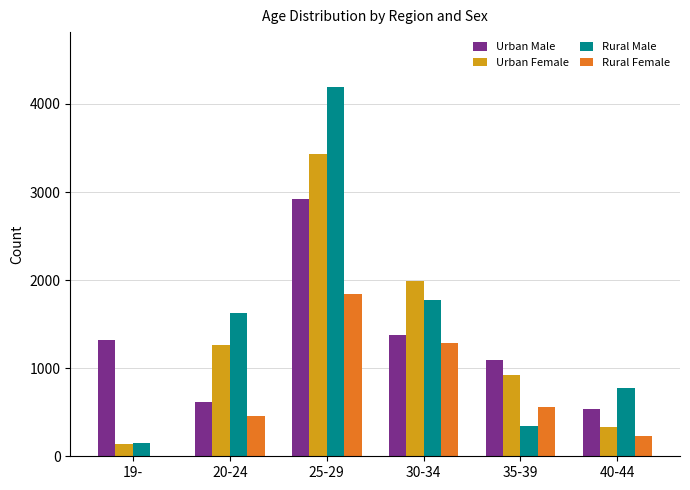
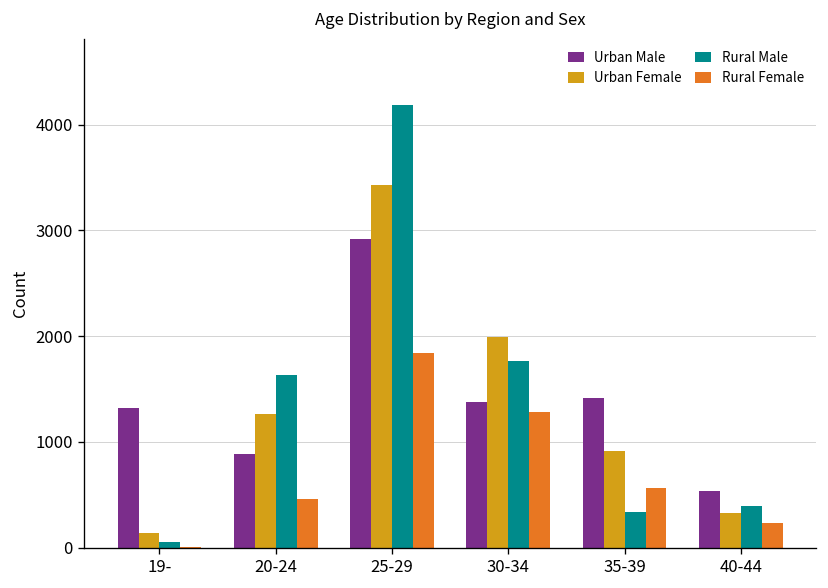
  {
    "Urban Male": {
      "19-": 1300,
-     "20-24": 600,
+     "20-24": 900,
      "25-29": 2900,
      "30-34": 1400,
-     "35-39": 1100,
+     "35-39": 1400,
      "40-44": 500
    },
    "Rural Male": {
-     "19-": 200,
+     "19-": 100,
      "20-24": 1600,
      "25-29": 4200,
      "30-34": 1800,
      "35-39": 300,
-     "40-44": 800
+     "40-44": 400
    }
  }
